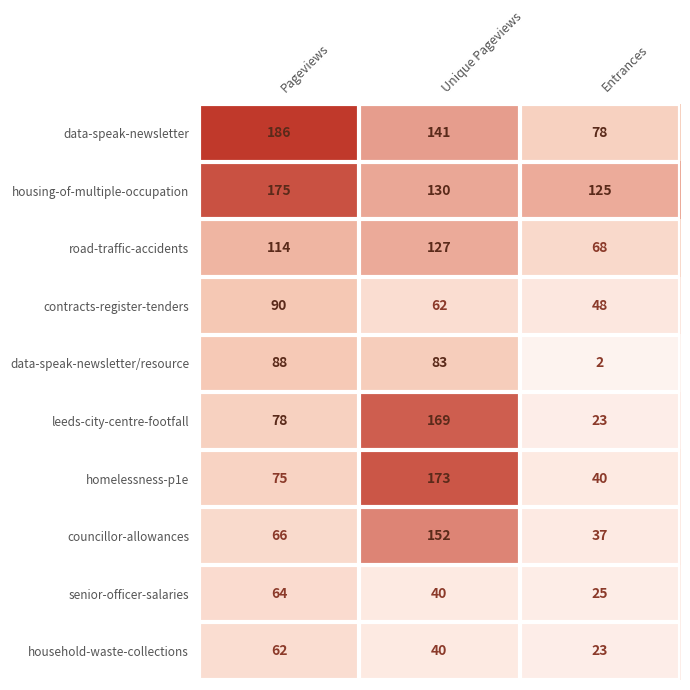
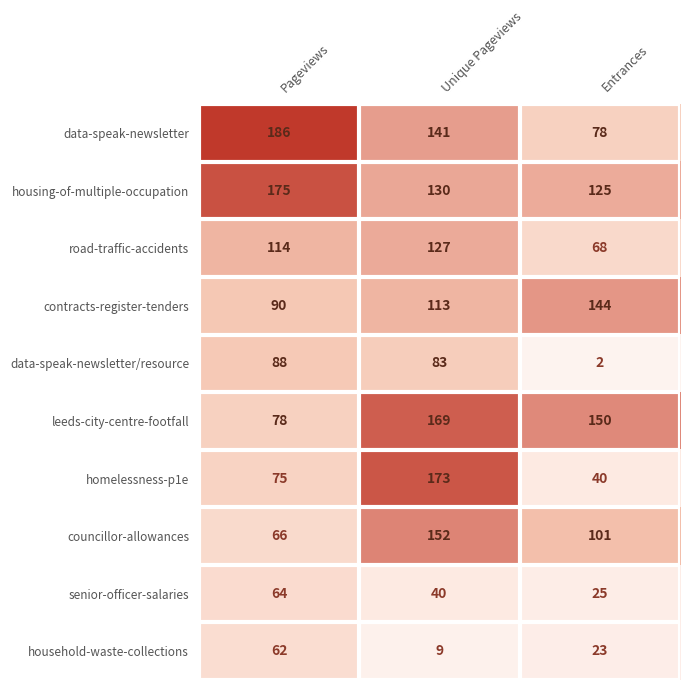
  {
    "data-speak-newsletter": {
      "Pageviews": 186,
      "Unique Pageviews": 141,
      "Entrances": 78
    },
    "housing-of-multiple-occupation": {
      "Pageviews": 175,
      "Unique Pageviews": 130,
      "Entrances": 125
    },
    "road-traffic-accidents": {
      "Pageviews": 114,
      "Unique Pageviews": 127,
      "Entrances": 68
    },
    "contracts-register-tenders": {
      "Pageviews": 90,
-     "Unique Pageviews": 62,
-     "Entrances": 48
+     "Unique Pageviews": 113,
+     "Entrances": 144
    },
    "data-speak-newsletter/resource": {
      "Pageviews": 88,
      "Unique Pageviews": 83,
      "Entrances": 2
    },
    "leeds-city-centre-footfall": {
      "Pageviews": 78,
      "Unique Pageviews": 169,
-     "Entrances": 23
+     "Entrances": 150
    },
    "homelessness-p1e": {
      "Pageviews": 75,
      "Unique Pageviews": 173,
      "Entrances": 40
    },
    "councillor-allowances": {
      "Pageviews": 66,
      "Unique Pageviews": 152,
-     "Entrances": 37
+     "Entrances": 101
    },
    "senior-officer-salaries": {
      "Pageviews": 64,
      "Unique Pageviews": 40,
      "Entrances": 25
    },
    "household-waste-collections": {
      "Pageviews": 62,
-     "Unique Pageviews": 40,
+     "Unique Pageviews": 9,
      "Entrances": 23
    }
  }
